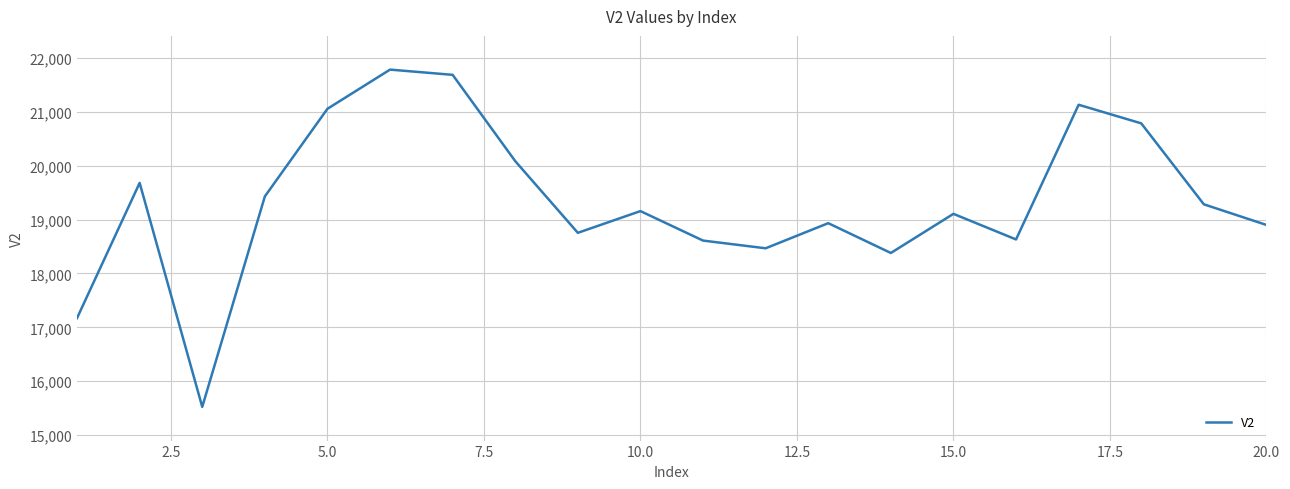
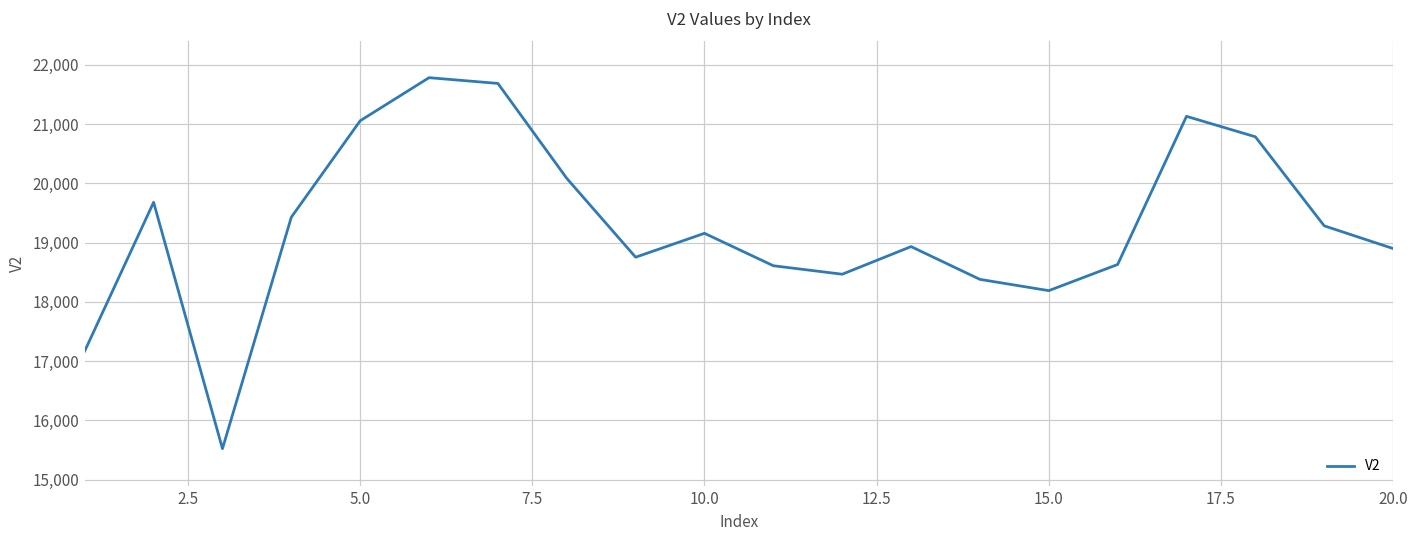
  {
    "5.0": "21,100",
    "10.0": "19,200",
-   "15.0": "19,100",
+   "15.0": "18,200",
    "20.0": "18,900"
  }
